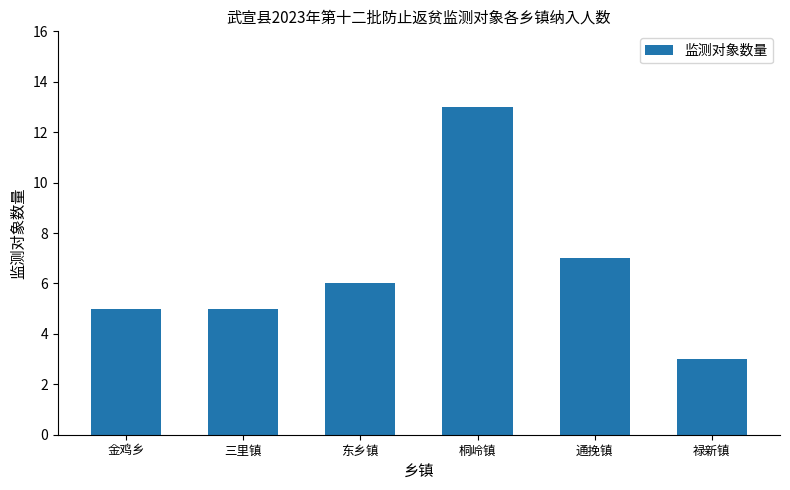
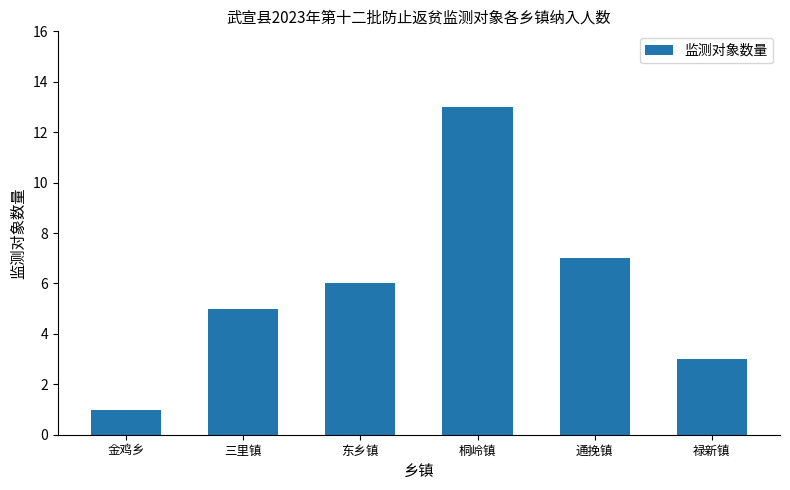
  {
-   "金鸡乡": 5,
+   "金鸡乡": 1,
    "三里镇": 5,
    "东乡镇": 6,
    "桐岭镇": 13,
    "通挽镇": 7,
    "禄新镇": 3
  }
